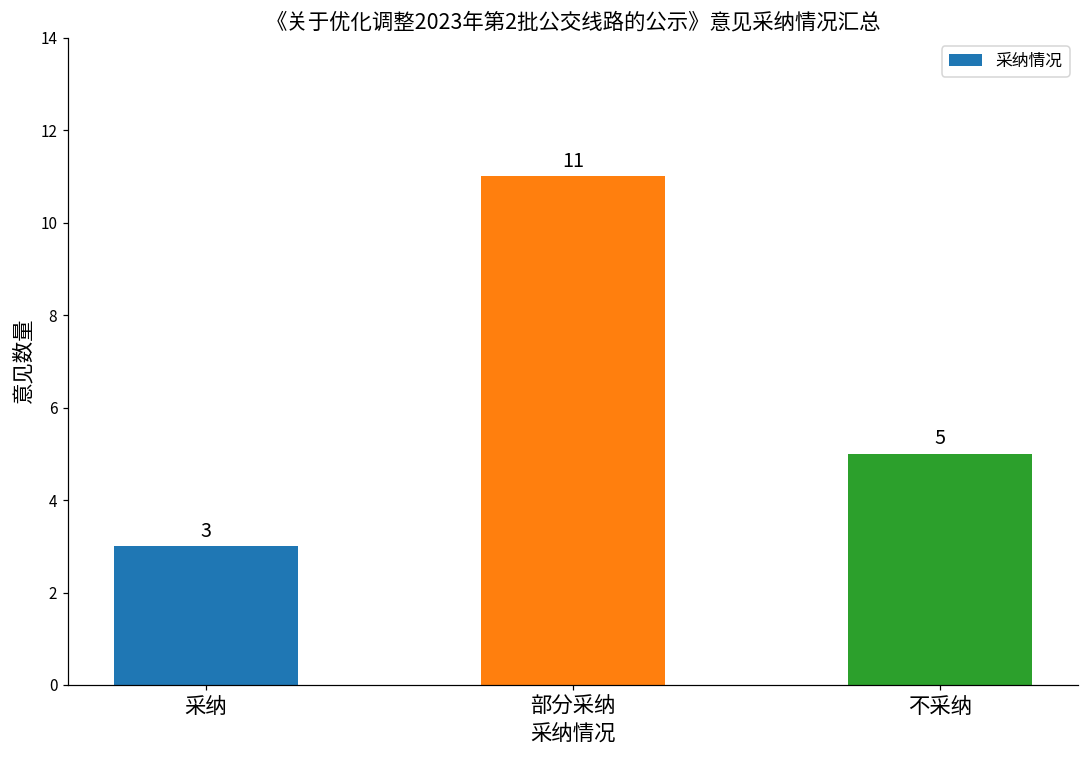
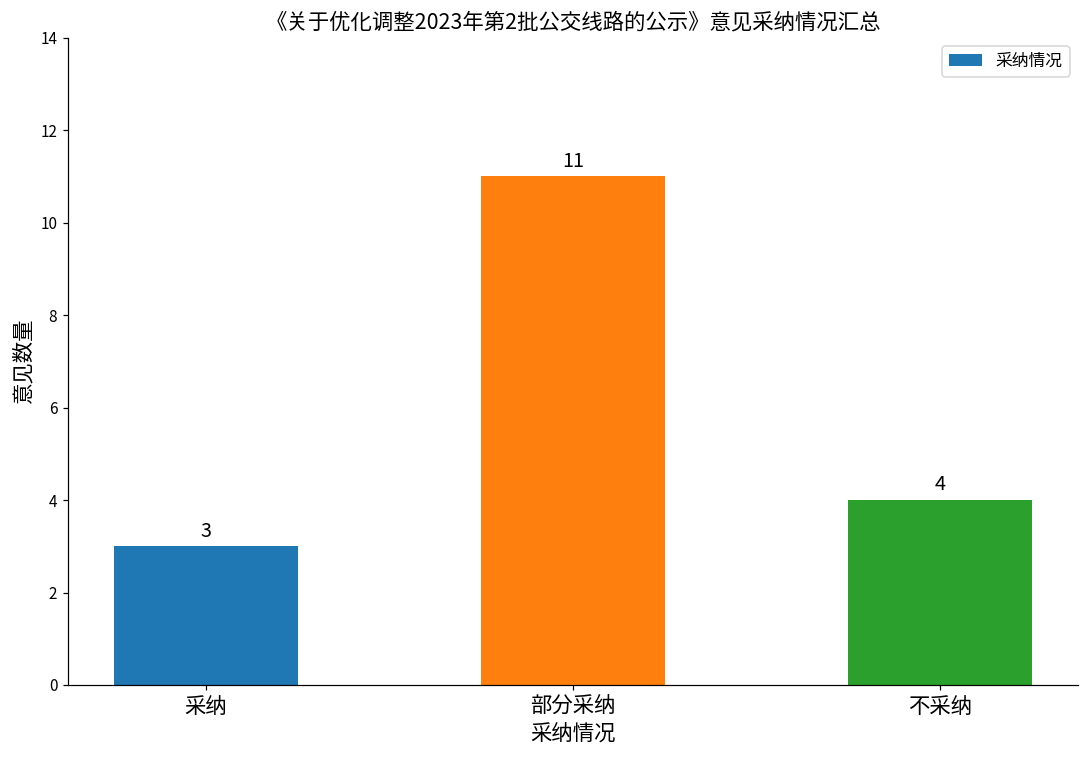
  {
    "采纳": 3,
    "部分采纳": 11,
-   "不采纳": 5
+   "不采纳": 4
  }
